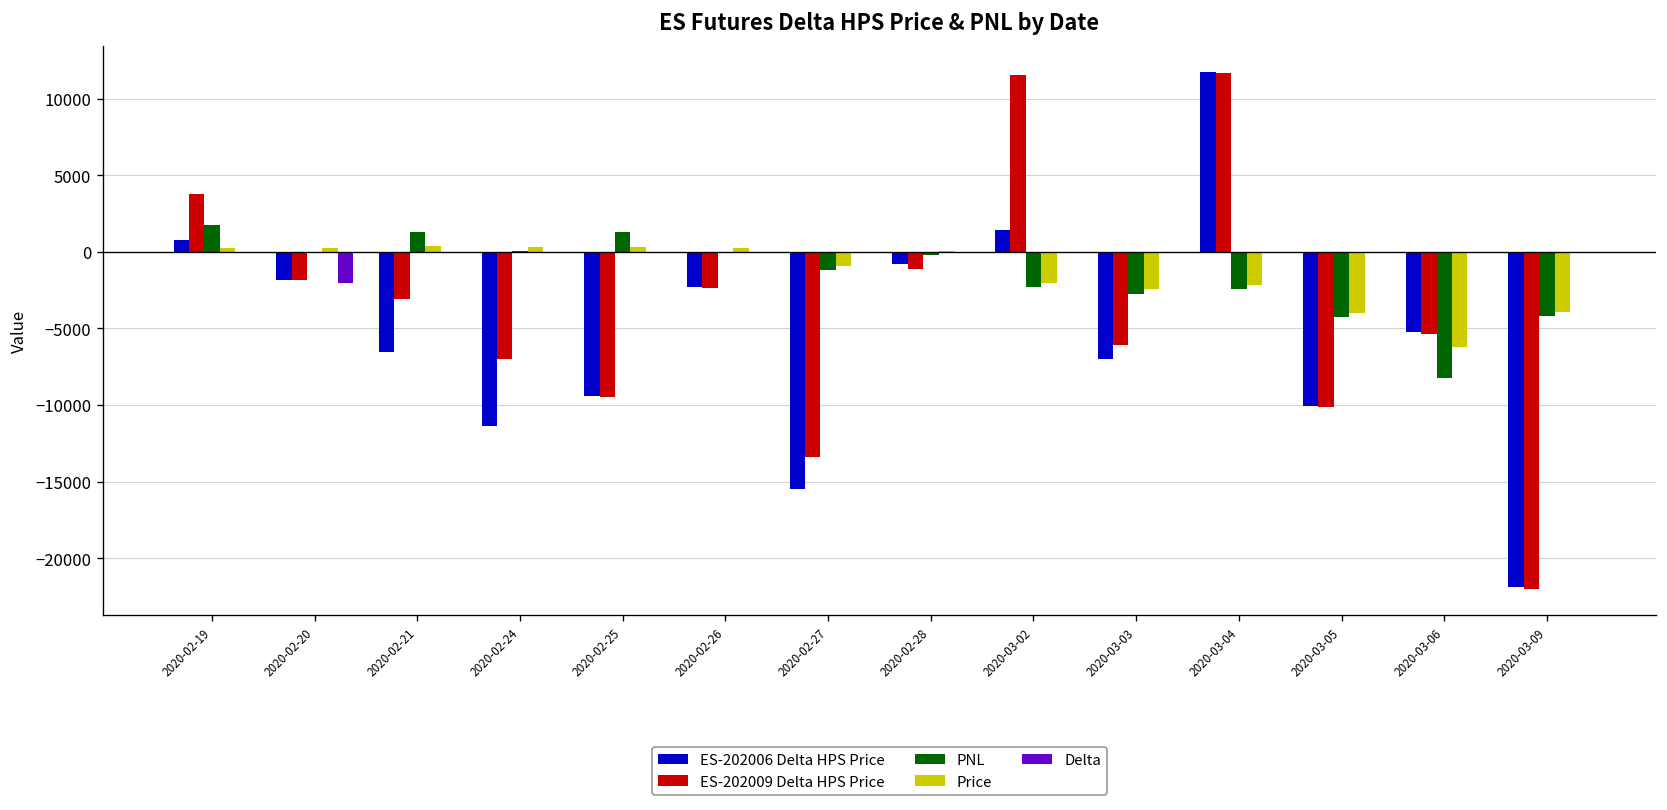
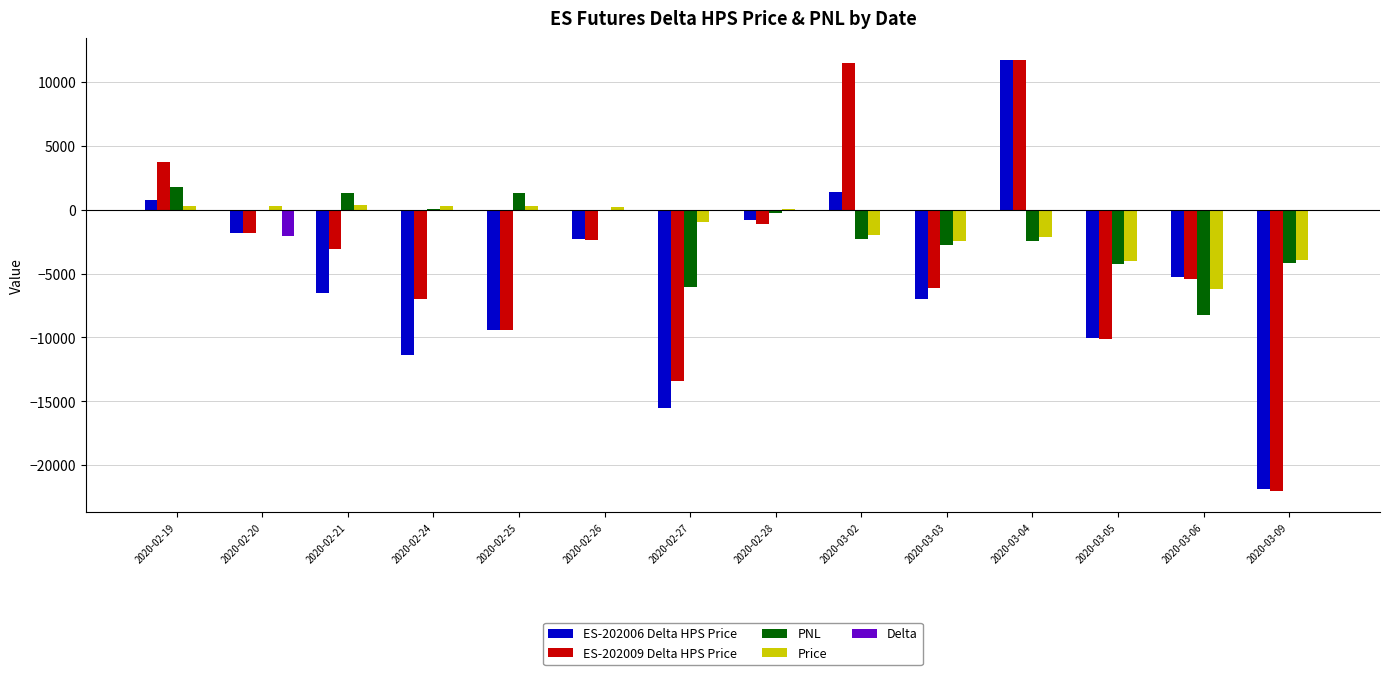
  {
    "ES-202006 Delta HPS Price": {
      "2020-02-19": 800,
      "2020-02-20": -1800,
      "2020-02-21": -6500,
      "2020-02-24": -11400,
      "2020-02-25": -9400,
      "2020-02-26": -2300,
      "2020-02-27": -15500,
      "2020-02-28": -800,
      "2020-03-02": 1400,
      "2020-03-03": -7000,
      "2020-03-04": 11800,
      "2020-03-05": -10100,
      "2020-03-06": -5300,
      "2020-03-09": -21900
    },
    "ES-202009 Delta HPS Price": {
      "2020-02-19": 3800,
      "2020-02-20": -1800,
      "2020-02-21": -3100,
      "2020-02-24": -7000,
      "2020-02-25": -9500,
      "2020-02-26": -2300,
      "2020-02-27": -13400,
      "2020-02-28": -1100,
      "2020-03-02": 11500,
      "2020-03-03": -6100,
      "2020-03-04": 11700,
      "2020-03-05": -10100,
      "2020-03-06": -5400,
      "2020-03-09": -22000
    },
    "PNL": {
      "2020-02-19": 1800,
      "2020-02-20": 0,
      "2020-02-21": 1300,
      "2020-02-25": 1300,
-     "2020-02-27": -1200,
+     "2020-02-27": -6000,
      "2020-02-28": -200,
      "2020-03-02": -2300,
      "2020-03-03": -2700,
      "2020-03-04": -2400,
      "2020-03-05": -4300,
      "2020-03-06": -8300,
      "2020-03-09": -4200
    },
    "Price": {
      "2020-02-19": 300,
      "2020-02-20": 300,
      "2020-02-21": 400,
      "2020-02-24": 300,
      "2020-02-25": 300,
      "2020-02-26": 300,
      "2020-02-27": -900,
      "2020-03-02": -2000,
      "2020-03-03": -2500,
      "2020-03-04": -2200,
      "2020-03-05": -4000,
      "2020-03-06": -6200,
      "2020-03-09": -3900
    },
    "Delta": {
      "2020-02-20": -2100
    }
  }
